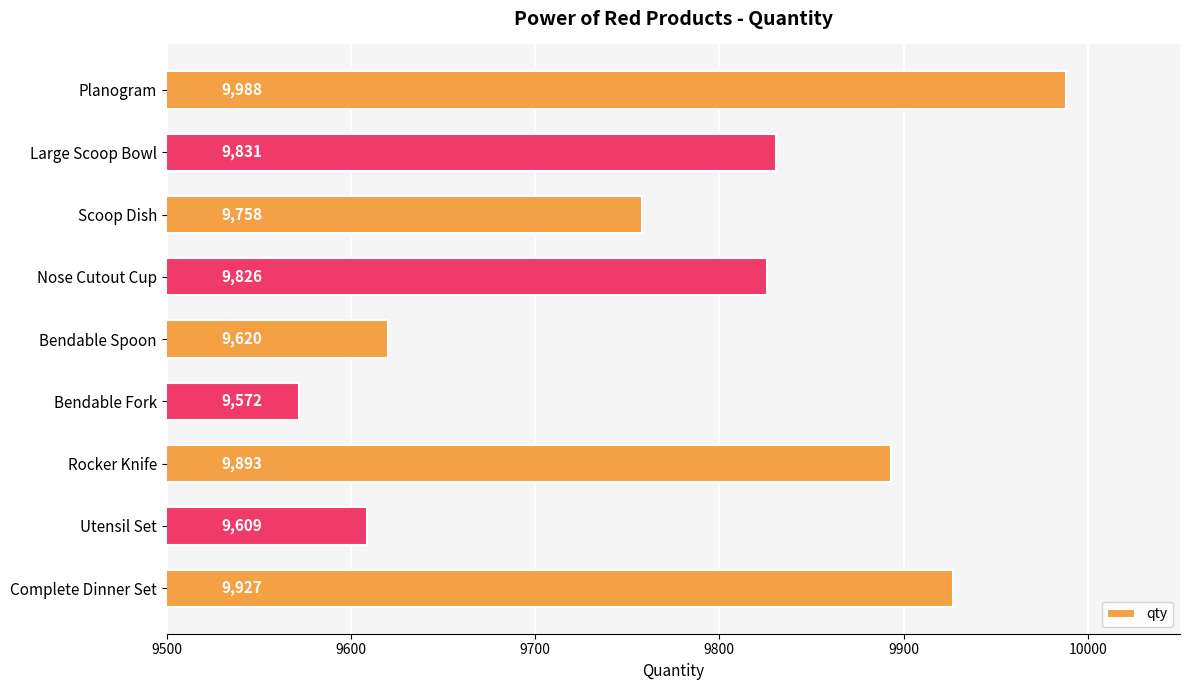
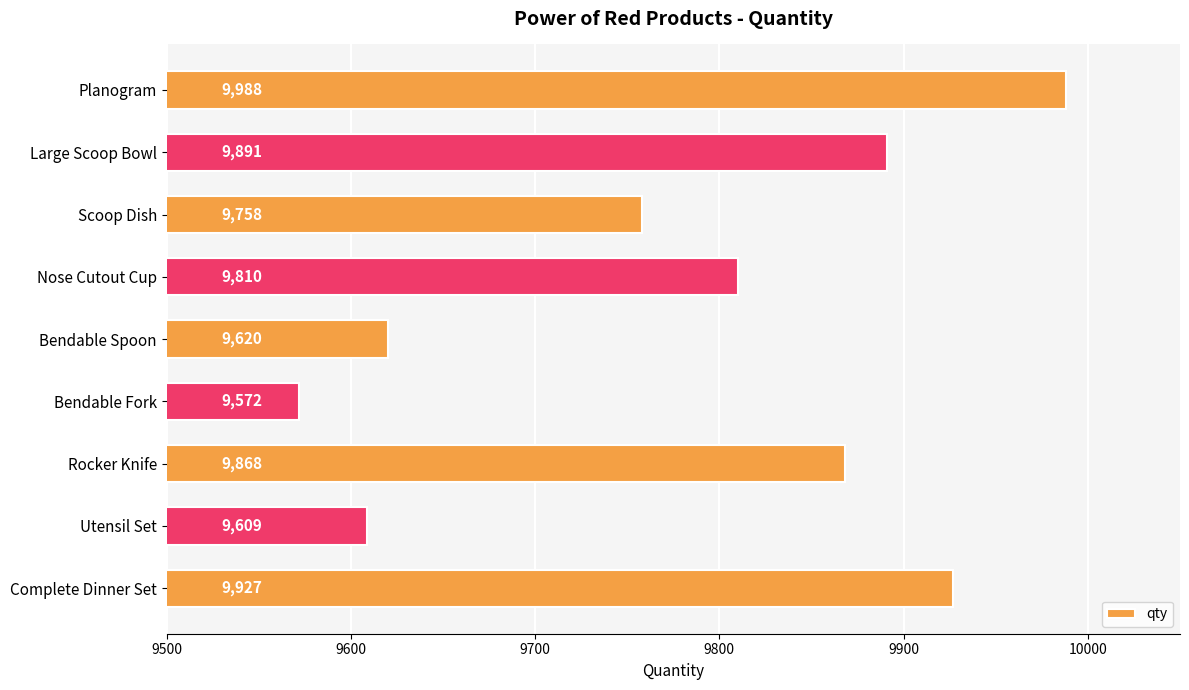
  {
    "Planogram": "9,988",
-   "Large Scoop Bowl": "9,831",
+   "Large Scoop Bowl": "9,891",
    "Scoop Dish": "9,758",
-   "Nose Cutout Cup": "9,826",
+   "Nose Cutout Cup": "9,810",
    "Bendable Spoon": "9,620",
    "Bendable Fork": "9,572",
-   "Rocker Knife": "9,893",
+   "Rocker Knife": "9,868",
    "Utensil Set": "9,609",
    "Complete Dinner Set": "9,927"
  }
